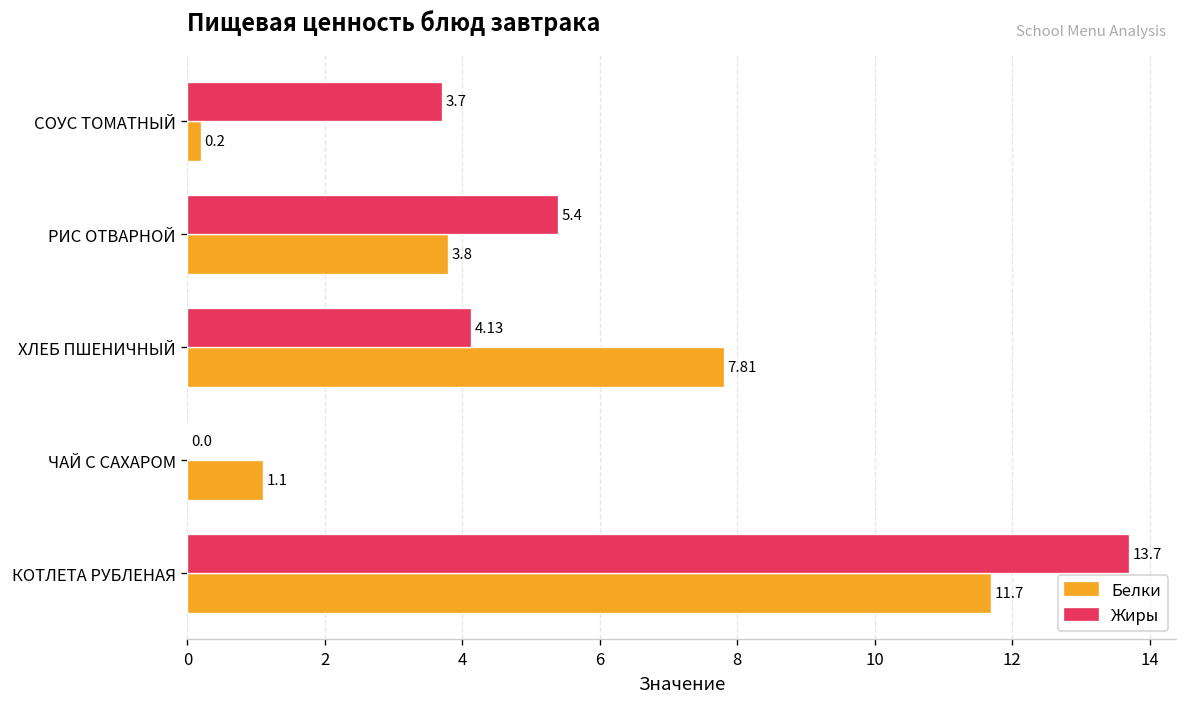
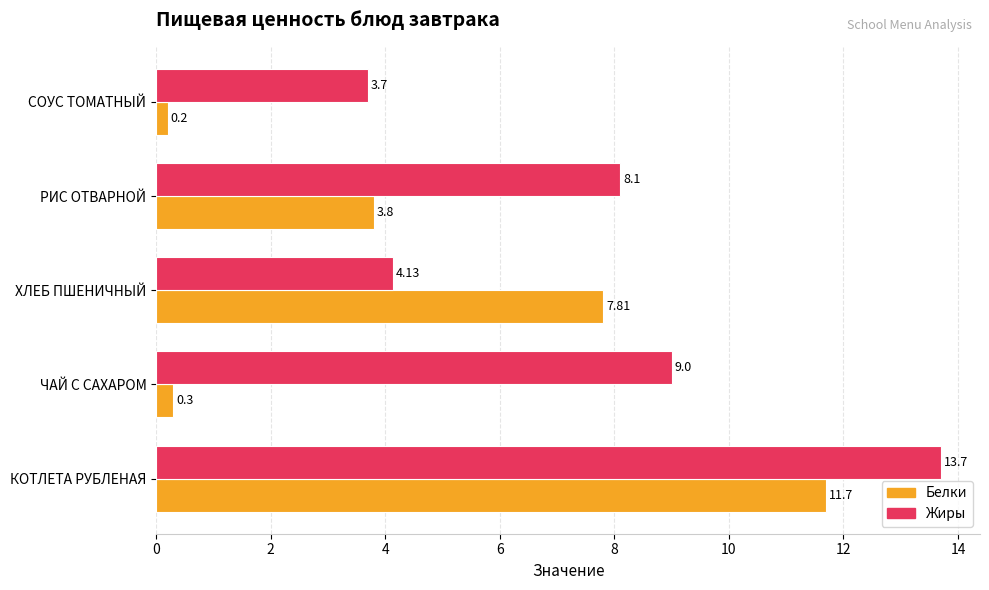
  {
    "Белки": {
      "СОУС ТОМАТНЫЙ": 0.2,
      "РИС ОТВАРНОЙ": 3.8,
      "ХЛЕБ ПШЕНИЧНЫЙ": 7.81,
-     "ЧАЙ С САХАРОМ": 1.1,
+     "ЧАЙ С САХАРОМ": 0.3,
      "КОТЛЕТА РУБЛЕНАЯ": 11.7
    },
    "Жиры": {
      "СОУС ТОМАТНЫЙ": 3.7,
-     "РИС ОТВАРНОЙ": 5.4,
+     "РИС ОТВАРНОЙ": 8.1,
      "ХЛЕБ ПШЕНИЧНЫЙ": 4.13,
-     "ЧАЙ С САХАРОМ": 0.0,
+     "ЧАЙ С САХАРОМ": 9.0,
      "КОТЛЕТА РУБЛЕНАЯ": 13.7
    }
  }
